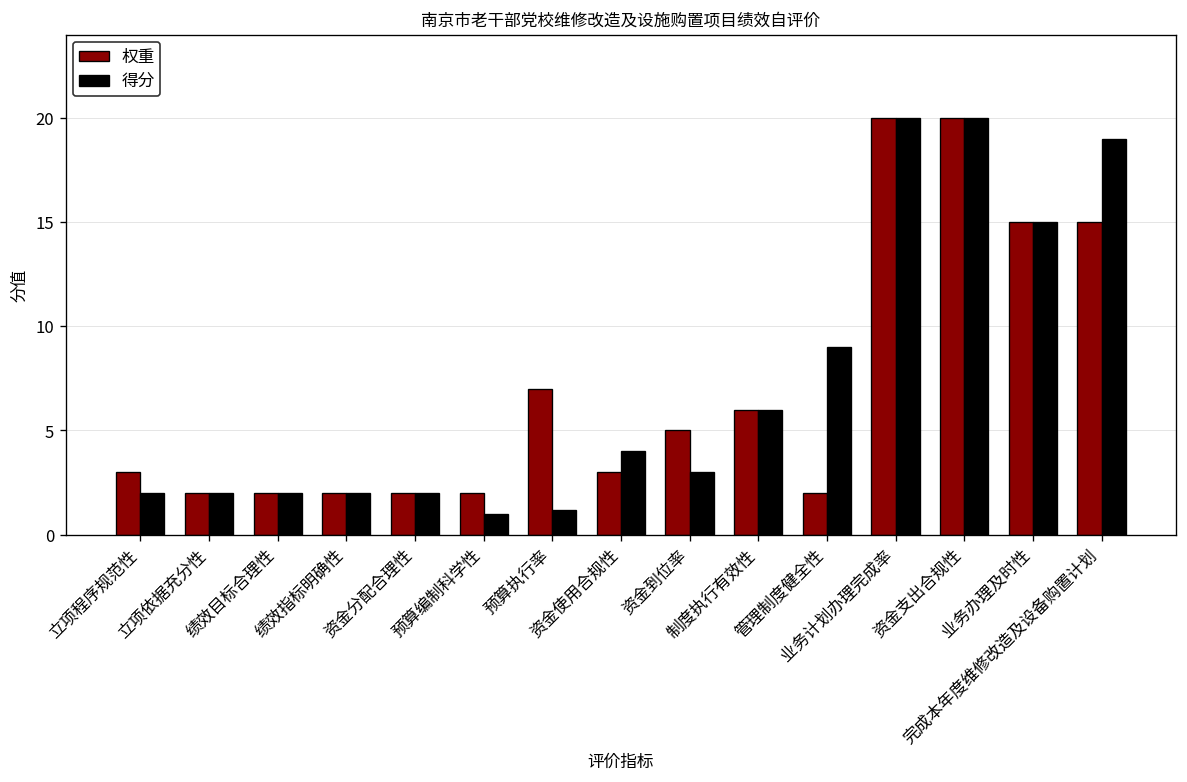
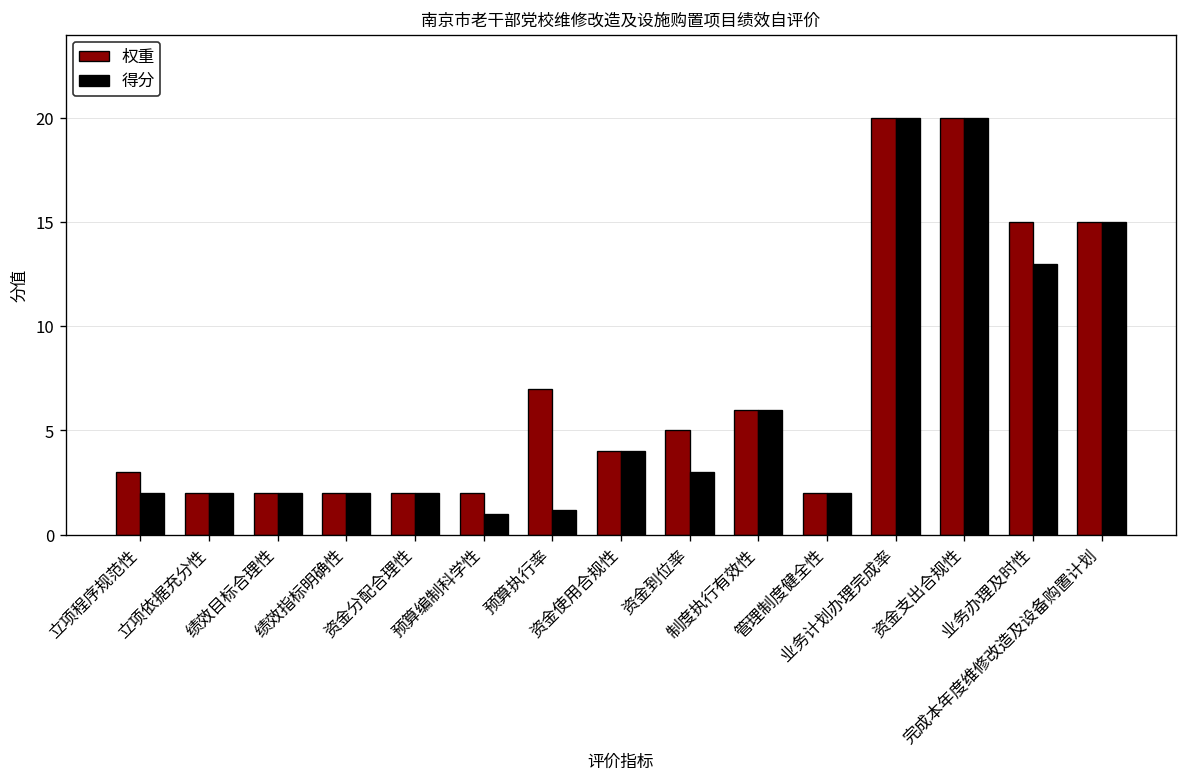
  {
    "权重": {
      "立项程序规范性": 3,
      "立项依据充分性": 2,
      "绩效目标合理性": 2,
      "绩效指标明确性": 2,
      "资金分配合理性": 2,
      "预算编制科学性": 2,
      "预算执行率": 7,
-     "资金使用合规性": 3,
+     "资金使用合规性": 4,
      "资金到位率": 5,
      "制度执行有效性": 6,
      "管理制度健全性": 2,
      "业务计划办理完成率": 20,
      "资金支出合规性": 20,
      "业务办理及时性": 15,
      "完成本年度维修改造及设备购置计划": 15
    },
    "得分": {
      "立项程序规范性": 2,
      "立项依据充分性": 2,
      "绩效目标合理性": 2,
      "绩效指标明确性": 2,
      "资金分配合理性": 2,
      "预算编制科学性": 1,
      "预算执行率": 1.2,
      "资金使用合规性": 4,
      "资金到位率": 3,
      "制度执行有效性": 6,
-     "管理制度健全性": 9,
+     "管理制度健全性": 2,
      "业务计划办理完成率": 20,
      "资金支出合规性": 20,
-     "业务办理及时性": 15,
-     "完成本年度维修改造及设备购置计划": 19
+     "业务办理及时性": 13,
+     "完成本年度维修改造及设备购置计划": 15
    }
  }
